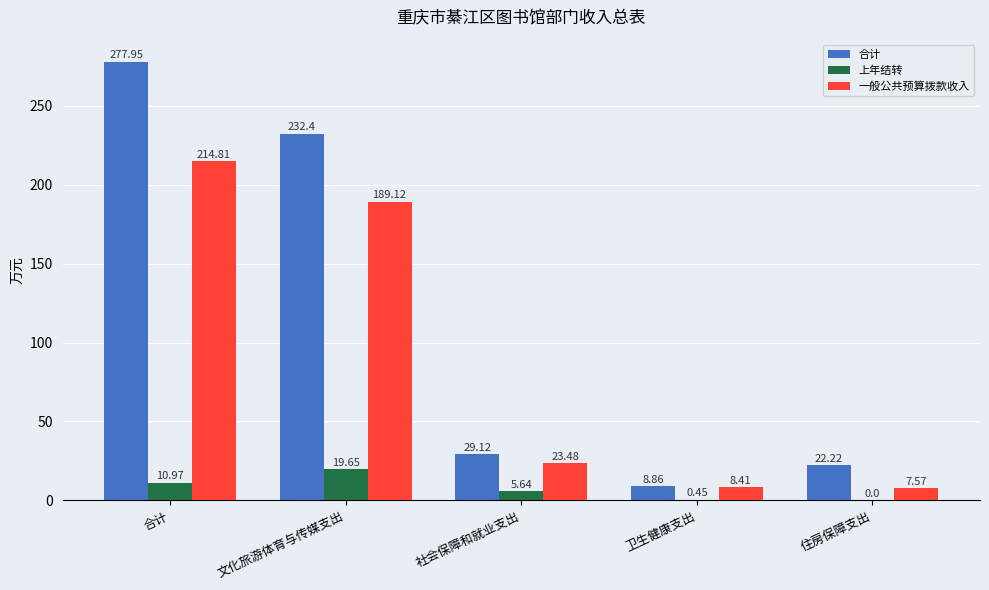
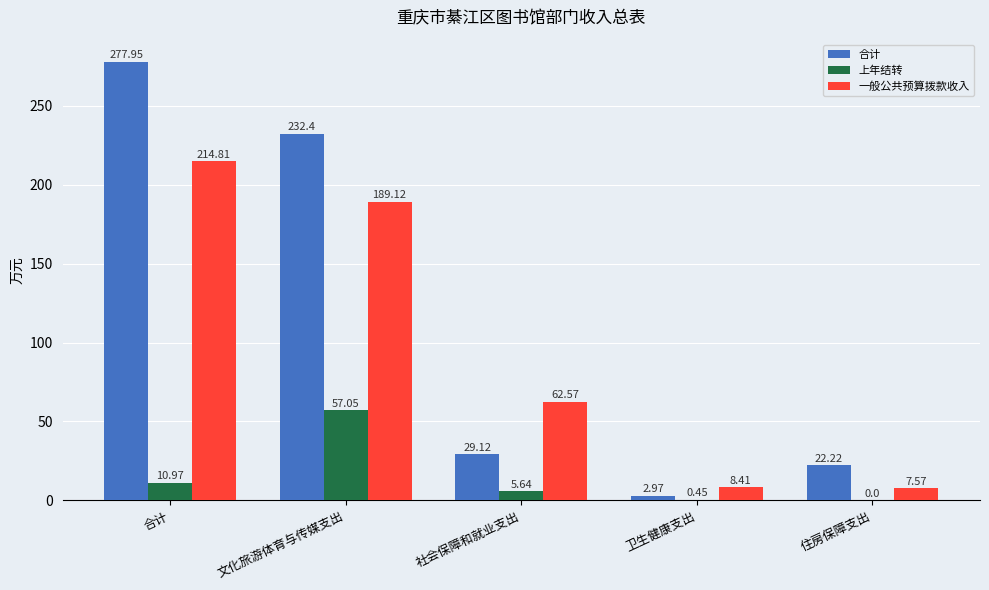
  {
    "合计": {
      "合计": 277.95,
      "文化旅游体育与传媒支出": 232.4,
      "社会保障和就业支出": 29.12,
-     "卫生健康支出": 8.86,
+     "卫生健康支出": 2.97,
      "住房保障支出": 22.22
    },
    "上年结转": {
      "合计": 10.97,
-     "文化旅游体育与传媒支出": 19.65,
+     "文化旅游体育与传媒支出": 57.05,
      "社会保障和就业支出": 5.64,
      "卫生健康支出": 0.45,
      "住房保障支出": 0.0
    },
    "一般公共预算拨款收入": {
      "合计": 214.81,
      "文化旅游体育与传媒支出": 189.12,
-     "社会保障和就业支出": 23.48,
+     "社会保障和就业支出": 62.57,
      "卫生健康支出": 8.41,
      "住房保障支出": 7.57
    }
  }
